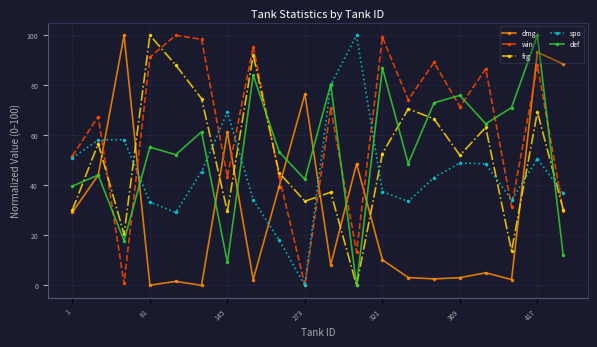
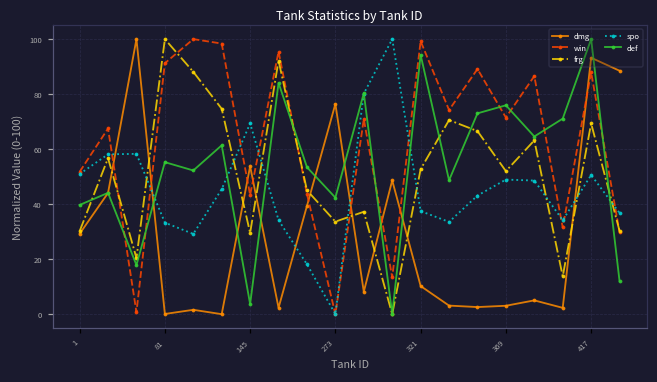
  {
    "dmg": {
      "81": 0,
-     "145": 61,
+     "145": 54,
      "273": 76,
      "321": 10,
      "369": 3
    },
    "win": {
      "81": 91,
      "145": 43,
      "321": 99,
      "369": 71,
      "417": 88
    },
    "frg": {
      "81": 100,
      "145": 30,
      "273": 34,
      "321": 53,
      "369": 52,
      "417": 69
    },
    "spo": {
      "81": 33,
      "145": 69,
      "321": 37,
      "369": 49,
      "417": 51
    },
    "def": {
      "1": 40,
      "81": 55,
-     "145": 9,
+     "145": 4,
      "273": 42,
-     "321": 87,
+     "321": 94,
      "369": 76
    }
  }
